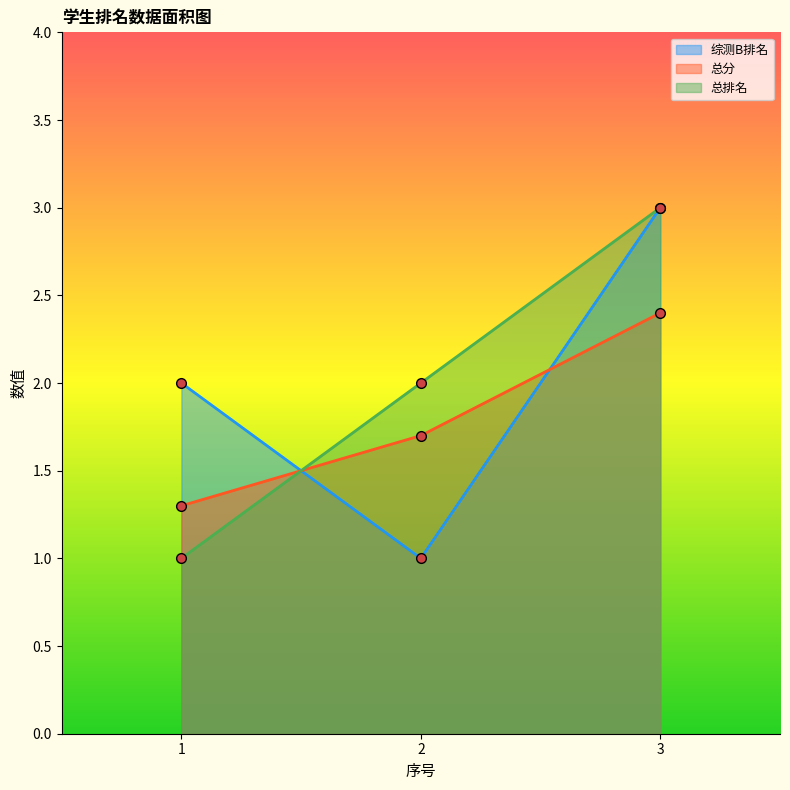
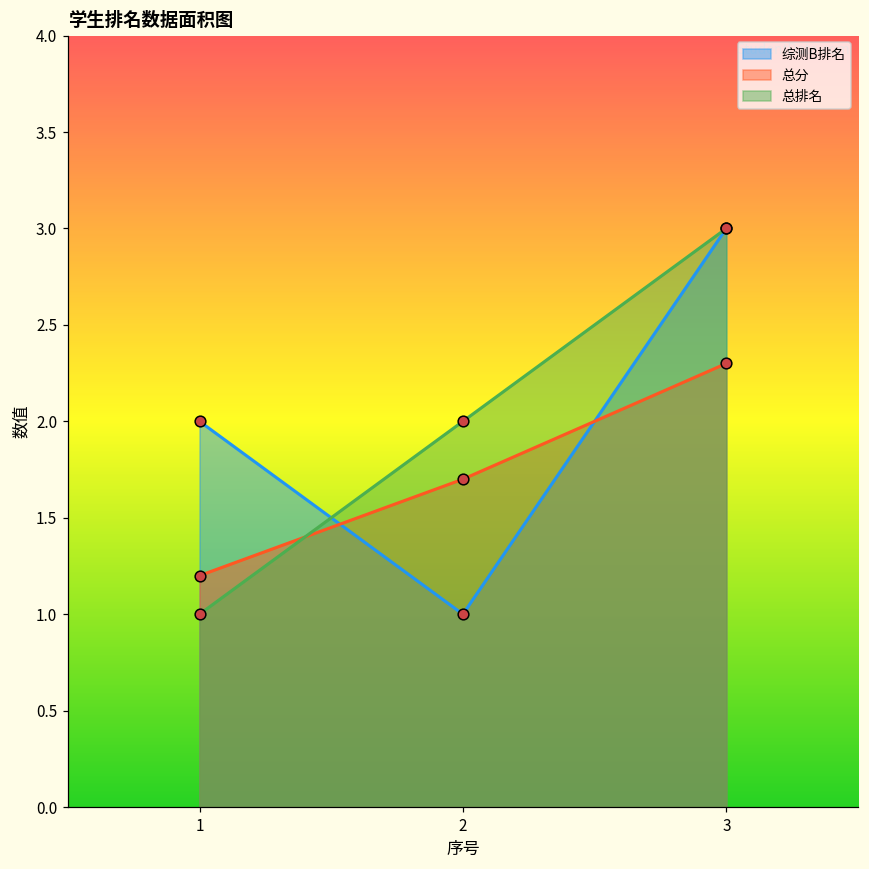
  {
    "综测B排名": {
      "1": 2.0,
      "2": 1.0
    },
    "总分": {
-     "1": 1.3,
+     "1": 1.2,
      "2": 1.7,
-     "3": 2.4
+     "3": 2.3
    },
    "总排名": {
      "1": 1.0,
      "2": 2.0
    }
  }
